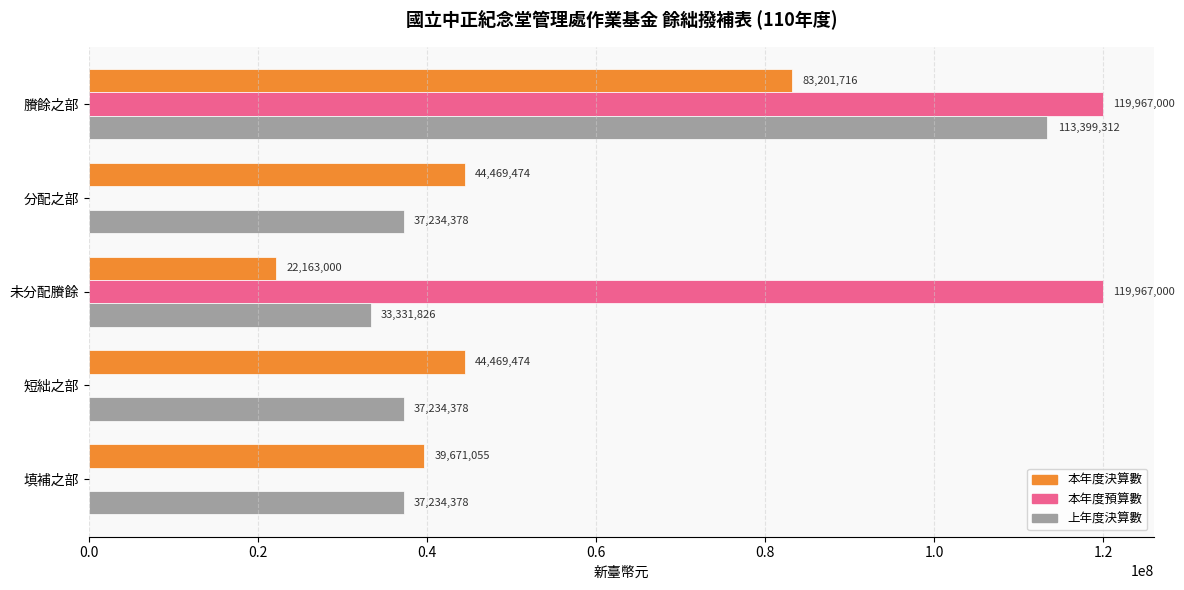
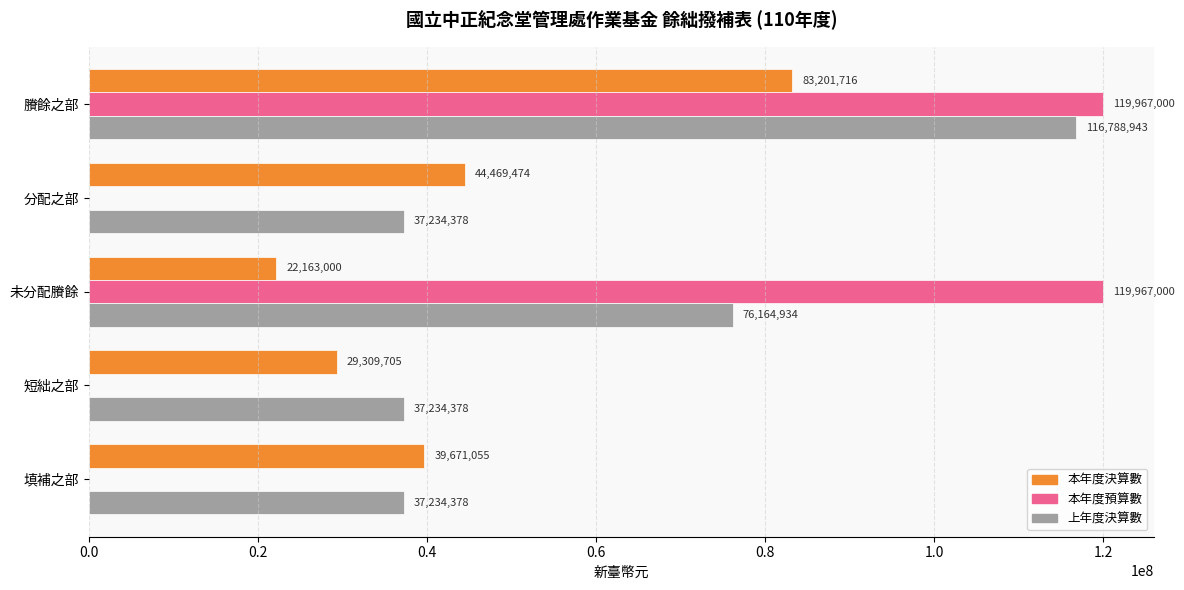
  {
    "本年度決算數": {
      "賸餘之部": "83,201,716",
      "分配之部": "44,469,474",
      "未分配賸餘": "22,163,000",
-     "短絀之部": "44,469,474",
+     "短絀之部": "29,309,705",
      "填補之部": "39,671,055"
    },
    "本年度預算數": {
      "賸餘之部": "119,967,000",
      "未分配賸餘": "119,967,000"
    },
    "上年度決算數": {
-     "賸餘之部": "113,399,312",
+     "賸餘之部": "116,788,943",
      "分配之部": "37,234,378",
-     "未分配賸餘": "33,331,826",
+     "未分配賸餘": "76,164,934",
      "短絀之部": "37,234,378",
      "填補之部": "37,234,378"
    }
  }
